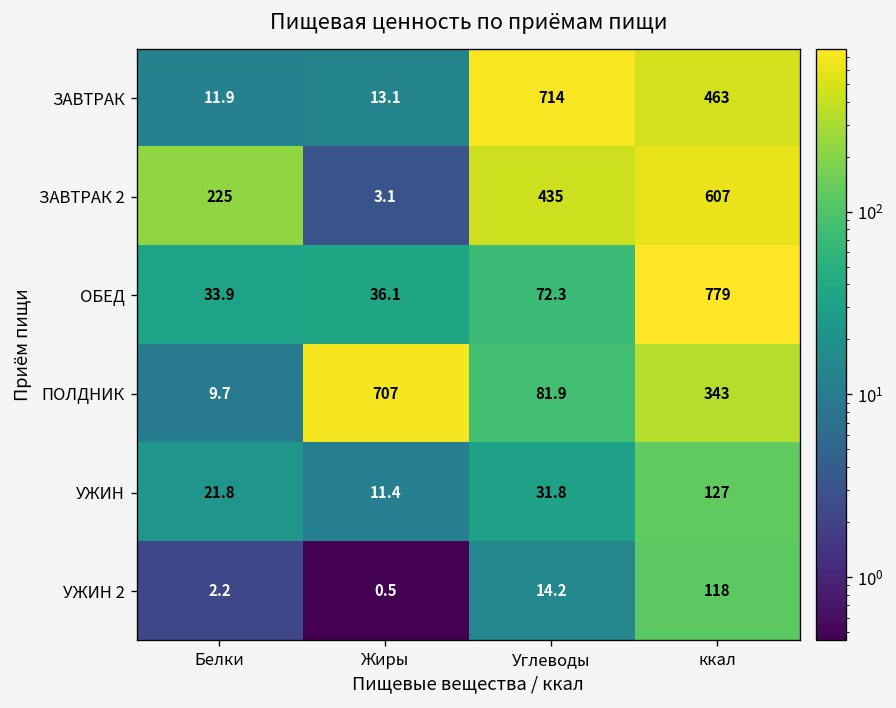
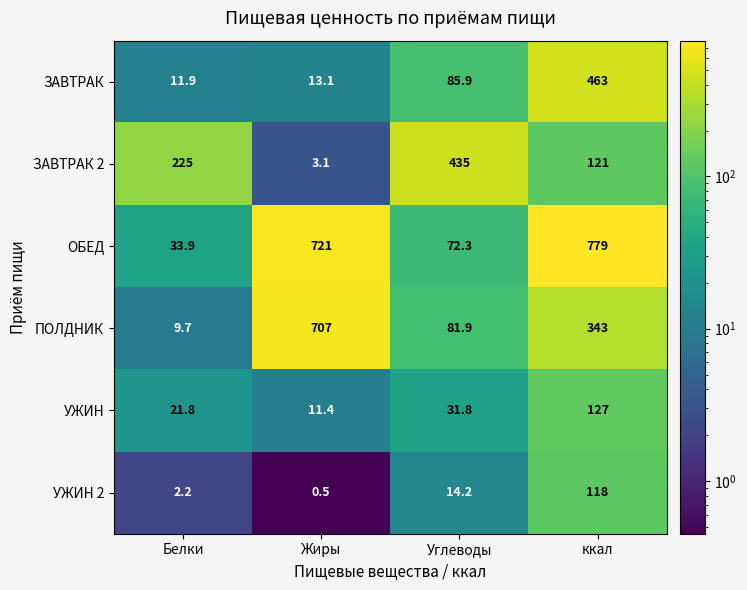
  {
    "ЗАВТРАК": {
      "Белки": 11.9,
      "Жиры": 13.1,
-     "Углеводы": 714,
+     "Углеводы": 85.9,
      "ккал": 463
    },
    "ЗАВТРАК 2": {
      "Белки": 225,
      "Жиры": 3.1,
      "Углеводы": 435,
-     "ккал": 607
+     "ккал": 121
    },
    "ОБЕД": {
      "Белки": 33.9,
-     "Жиры": 36.1,
+     "Жиры": 721,
      "Углеводы": 72.3,
      "ккал": 779
    },
    "ПОЛДНИК": {
      "Белки": 9.7,
      "Жиры": 707,
      "Углеводы": 81.9,
      "ккал": 343
    },
    "УЖИН": {
      "Белки": 21.8,
      "Жиры": 11.4,
      "Углеводы": 31.8,
      "ккал": 127
    },
    "УЖИН 2": {
      "Белки": 2.2,
      "Жиры": 0.5,
      "Углеводы": 14.2,
      "ккал": 118
    }
  }
